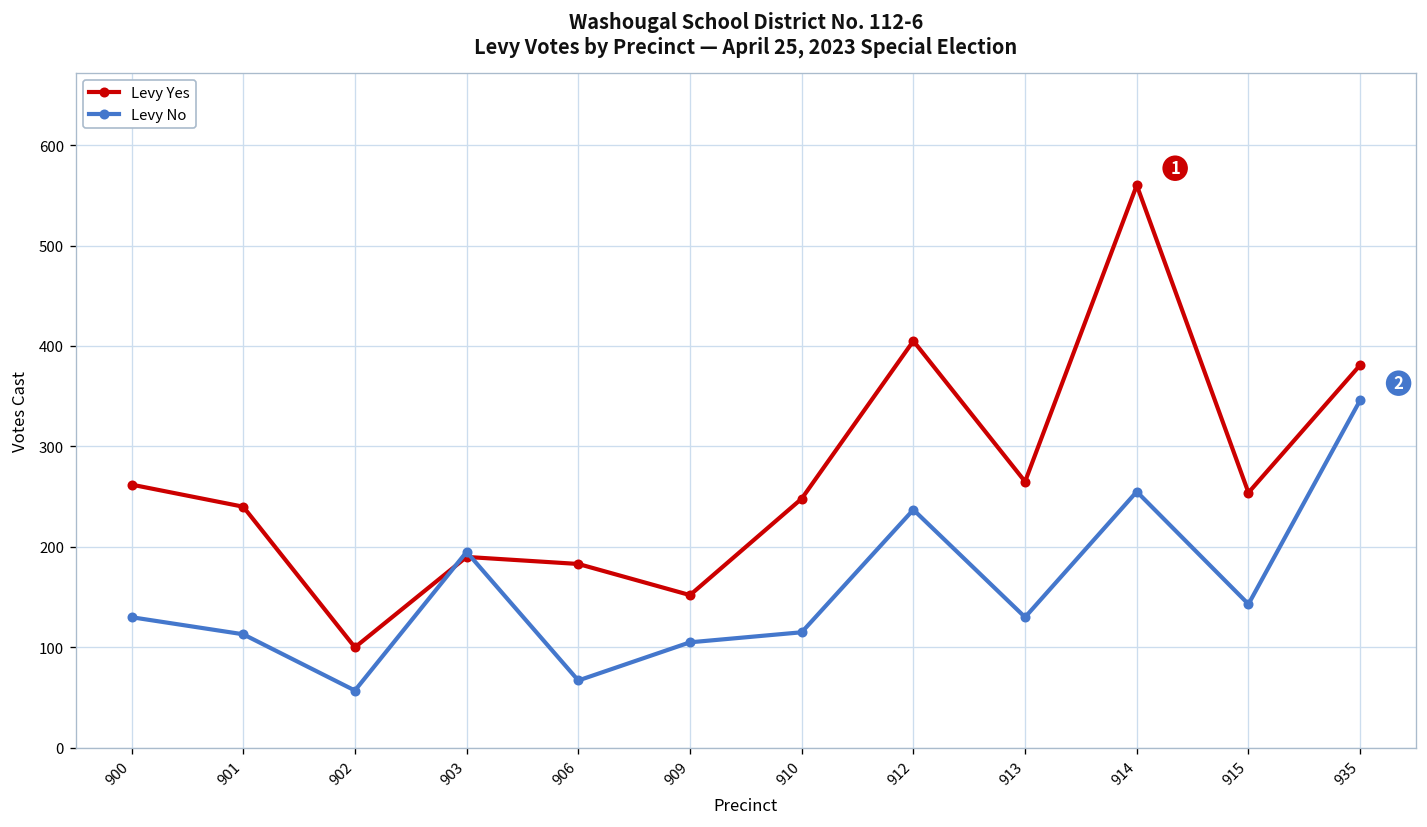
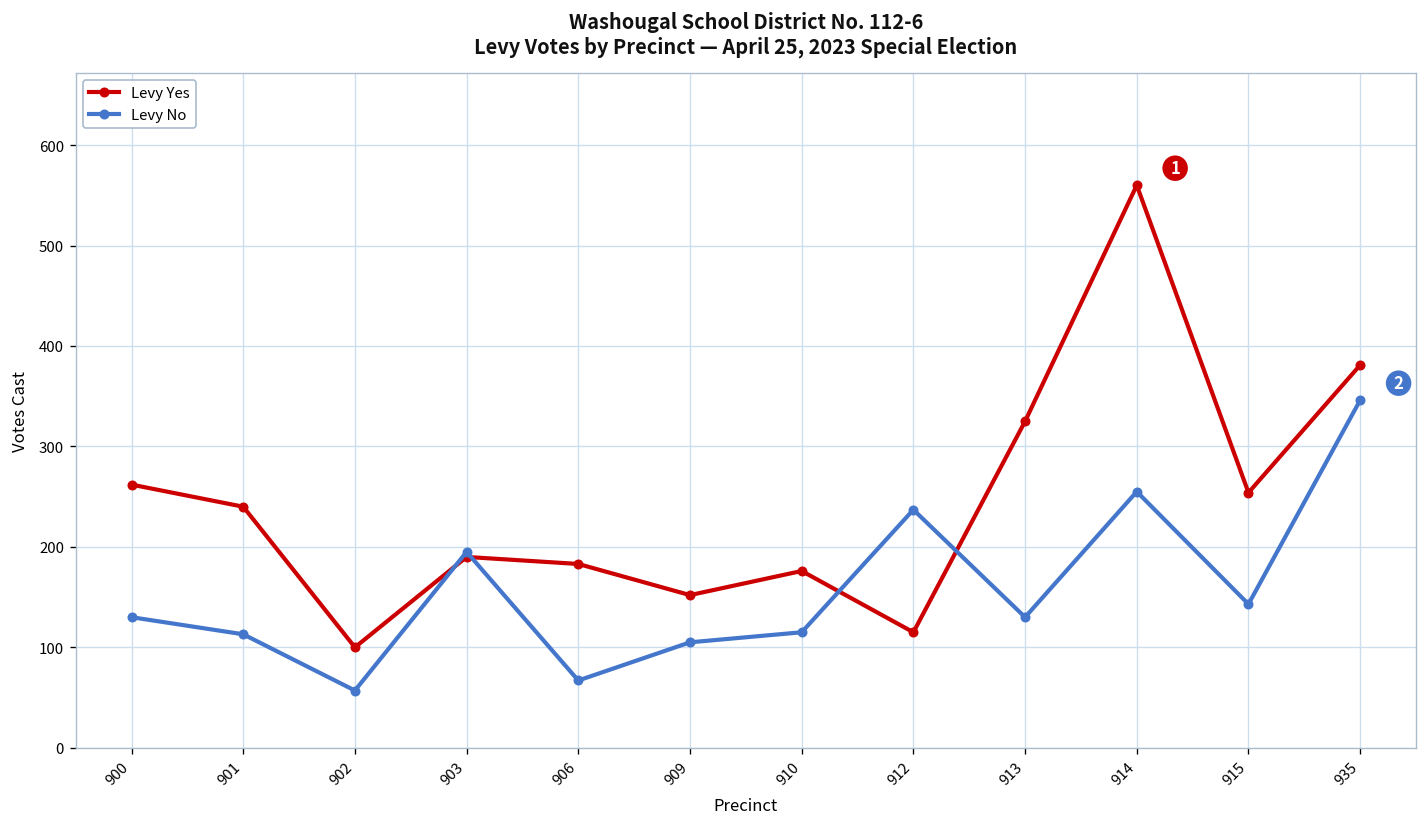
  {
    "Levy Yes": {
      "900": 260,
      "901": 240,
      "902": 100,
      "903": 190,
      "906": 180,
      "909": 150,
-     "910": 250,
-     "912": 410,
-     "913": 270,
+     "910": 180,
+     "912": 120,
+     "913": 330,
      "914": 560,
      "915": 250,
      "935": 380
    },
    "Levy No": {
      "900": 130,
      "901": 110,
      "902": 60,
      "903": 200,
      "906": 70,
      "909": 110,
      "910": 120,
      "912": 240,
      "913": 130,
      "914": 260,
      "915": 140,
      "935": 350
    }
  }
